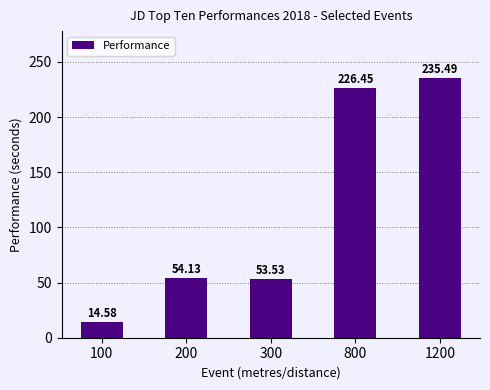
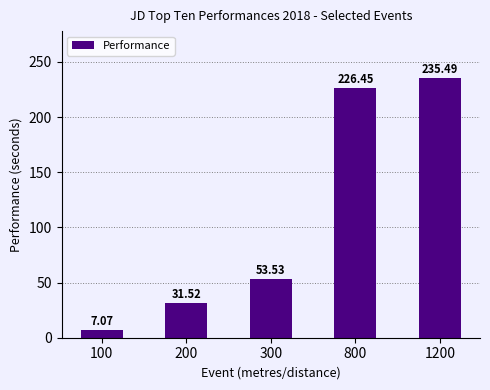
  {
-   "100": 14.58,
-   "200": 54.13,
+   "100": 7.07,
+   "200": 31.52,
    "300": 53.53,
    "800": 226.45,
    "1200": 235.49
  }
